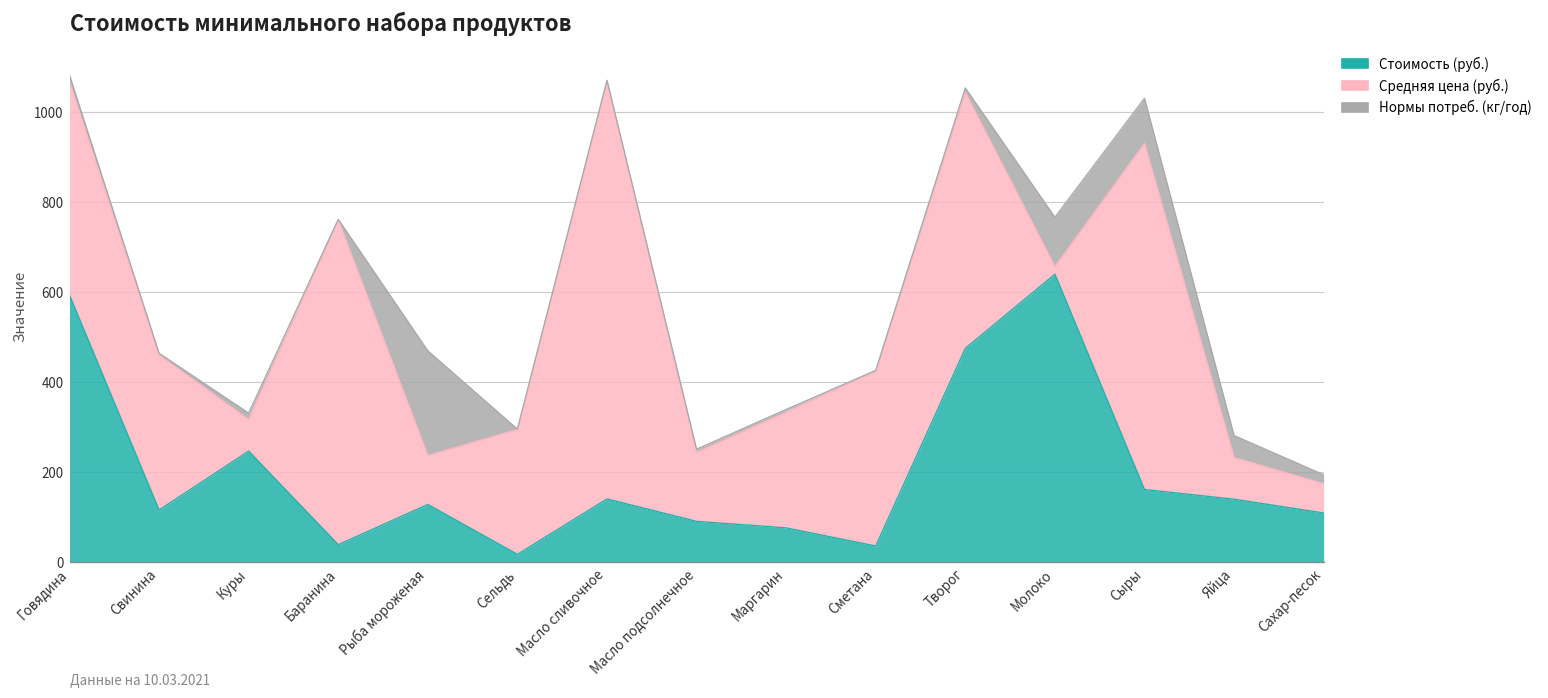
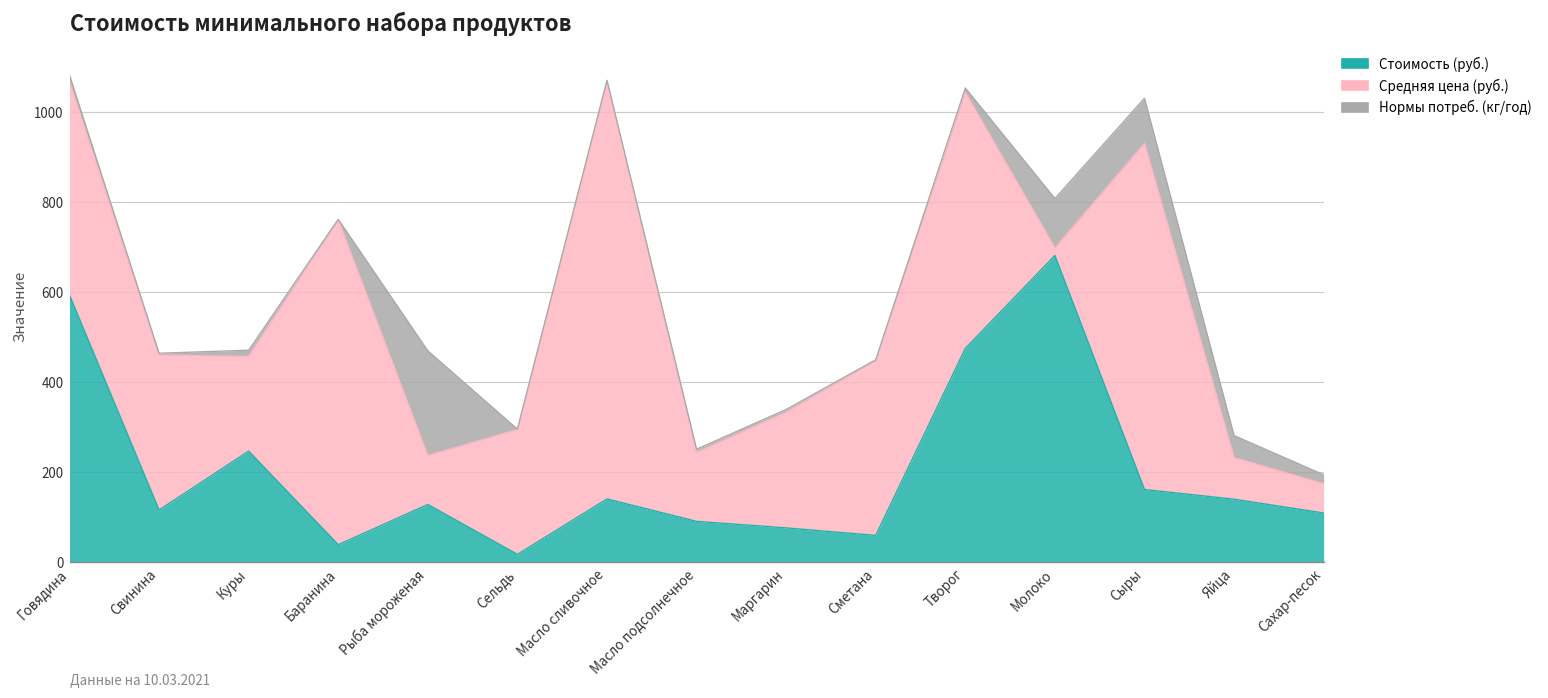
  {
    "Стоимость (руб.)": {
      "Говядина": 590,
      "Свинина": 110,
      "Куры": 250,
      "Баранина": 40,
      "Рыба мороженая": 130,
      "Сельдь": 20,
      "Масло сливочное": 140,
      "Масло подсолнечное": 90,
      "Маргарин": 80,
-     "Сметана": 30,
+     "Сметана": 60,
      "Творог": 470,
-     "Молоко": 640,
+     "Молоко": 680,
      "Сыры": 160,
      "Яйца": 140,
      "Сахар-песок": 110
    },
    "Средняя цена (руб.)": {
      "Говядина": 470,
-     "Куры": 70,
+     "Куры": 210,
      "Рыба мороженая": 110,
      "Масло подсолнечное": 150,
      "Творог": 570,
      "Молоко": 20,
      "Сыры": 770,
      "Яйца": 90,
      "Сахар-песок": 60
    },
    "Нормы потреб. (кг/год)": {
      "Говядина": 20,
      "Куры": 10,
      "Рыба мороженая": 230,
      "Масло подсолнечное": 10,
      "Творог": 10,
      "Молоко": 110,
      "Сыры": 100,
      "Яйца": 50,
      "Сахар-песок": 20
    }
  }
